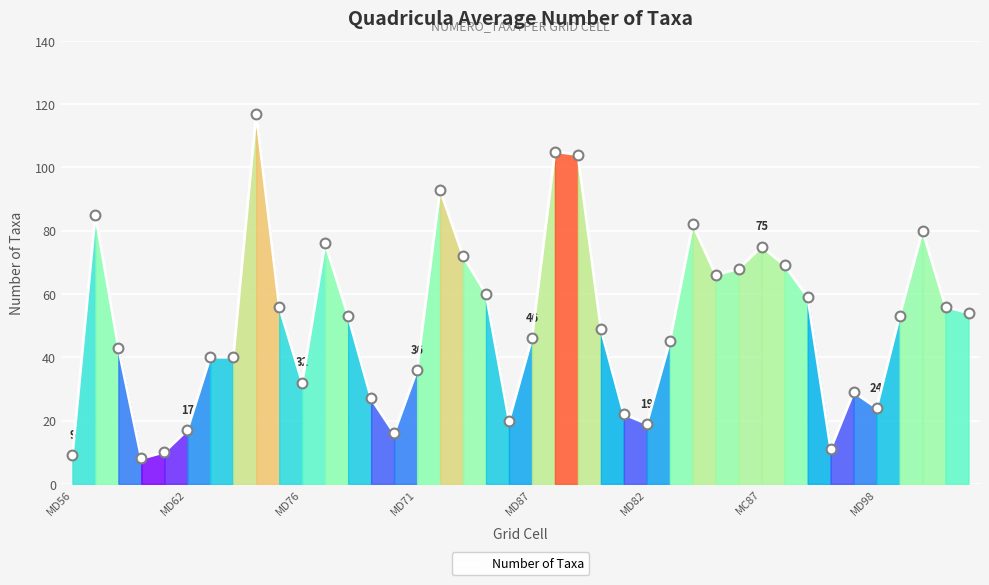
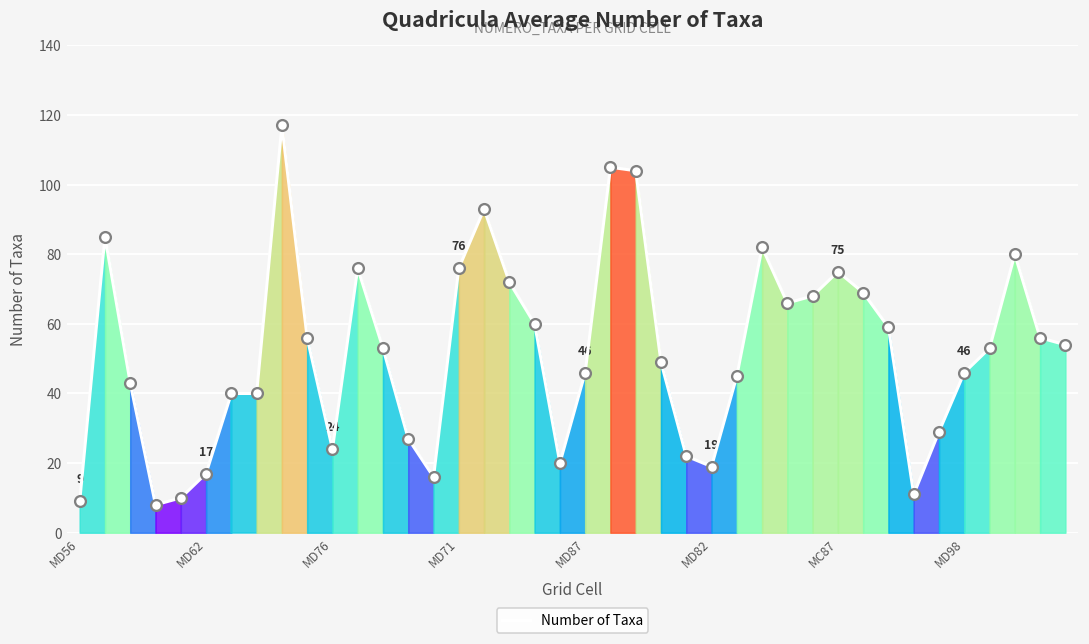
  {
    "Number of Taxa": {
-     "MD76": 32,
-     "MD71": 36,
-     "MD98": 24
+     "MD76": 24,
+     "MD71": 76,
+     "MD98": 46
    }
  }
